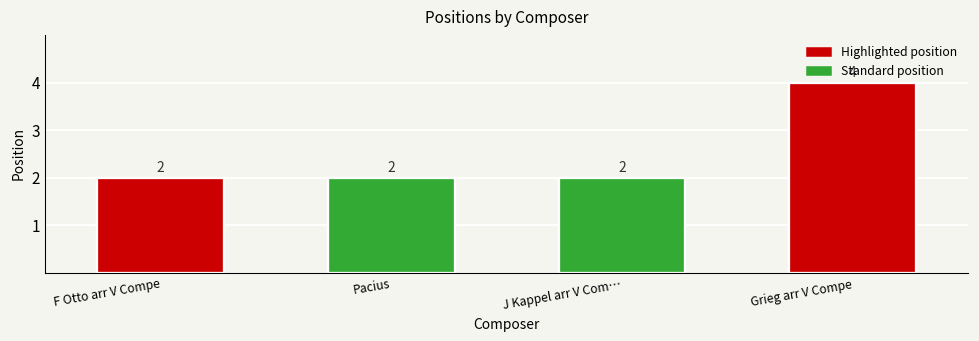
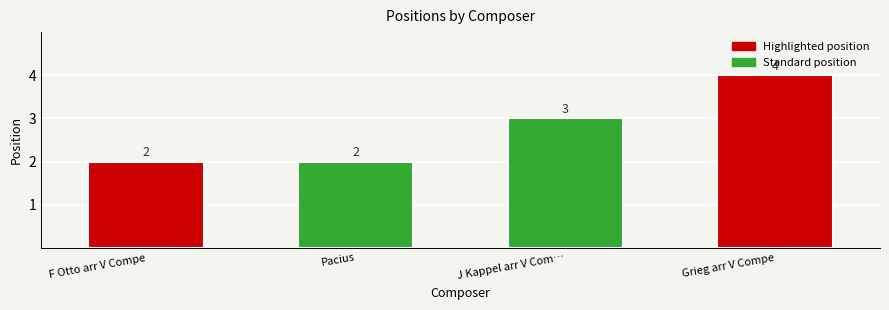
  {
    "F Otto arr V Compe": 2,
    "Pacius": 2,
-   "J Kappel arr V Com…": 2,
+   "J Kappel arr V Com…": 3,
    "Grieg arr V Compe": 4
  }
